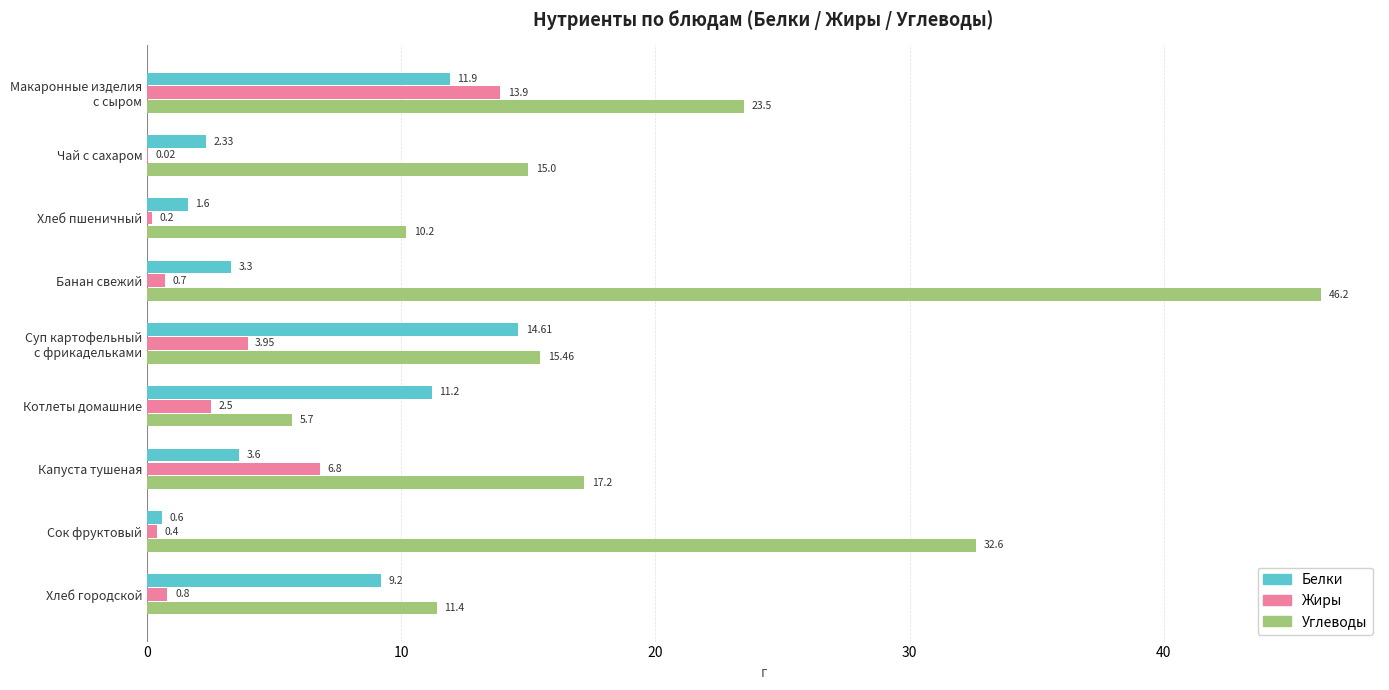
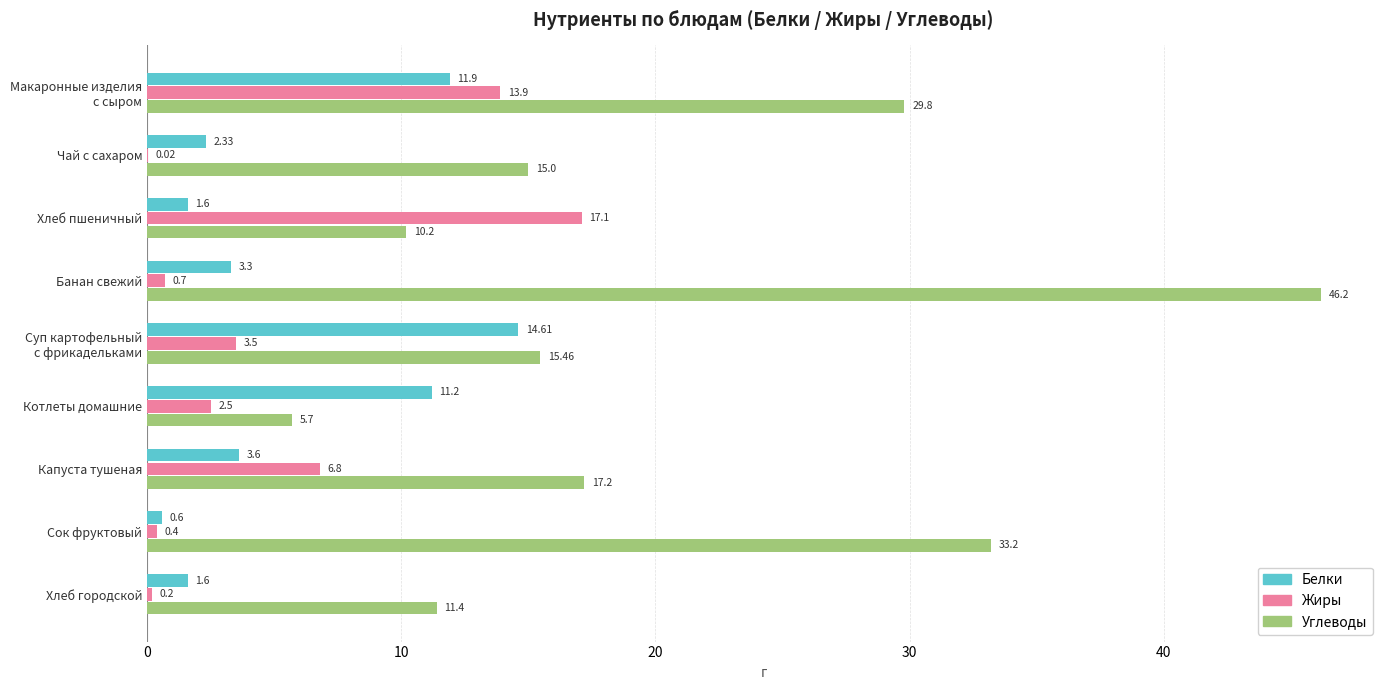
  {
    "Белки": {
      "Макаронные изделия с сыром": 11.9,
      "Чай с сахаром": 2.33,
      "Хлеб пшеничный": 1.6,
      "Банан свежий": 3.3,
      "Суп картофельный с фрикадельками": 14.61,
      "Котлеты домашние": 11.2,
      "Капуста тушеная": 3.6,
      "Сок фруктовый": 0.6,
-     "Хлеб городской": 9.2
+     "Хлеб городской": 1.6
    },
    "Жиры": {
      "Макаронные изделия с сыром": 13.9,
      "Чай с сахаром": 0.02,
-     "Хлеб пшеничный": 0.2,
+     "Хлеб пшеничный": 17.1,
      "Банан свежий": 0.7,
-     "Суп картофельный с фрикадельками": 3.95,
+     "Суп картофельный с фрикадельками": 3.5,
      "Котлеты домашние": 2.5,
      "Капуста тушеная": 6.8,
      "Сок фруктовый": 0.4,
-     "Хлеб городской": 0.8
+     "Хлеб городской": 0.2
    },
    "Углеводы": {
-     "Макаронные изделия с сыром": 23.5,
+     "Макаронные изделия с сыром": 29.8,
      "Чай с сахаром": 15.0,
      "Хлеб пшеничный": 10.2,
      "Банан свежий": 46.2,
      "Суп картофельный с фрикадельками": 15.46,
      "Котлеты домашние": 5.7,
      "Капуста тушеная": 17.2,
-     "Сок фруктовый": 32.6,
+     "Сок фруктовый": 33.2,
      "Хлеб городской": 11.4
    }
  }
